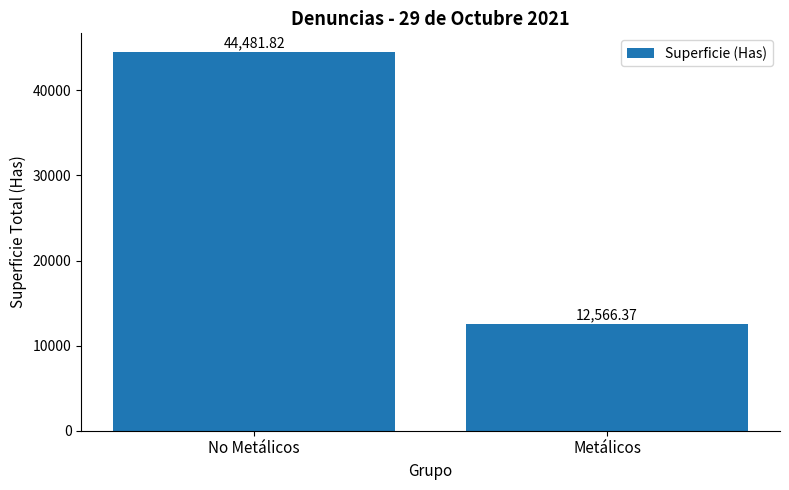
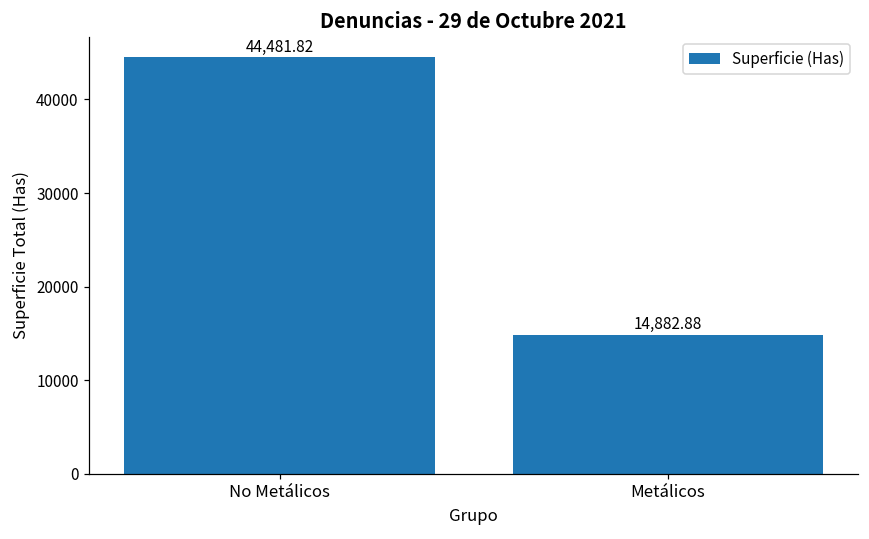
  {
    "No Metálicos": "44,481.82",
-   "Metálicos": "12,566.37"
+   "Metálicos": "14,882.88"
  }
